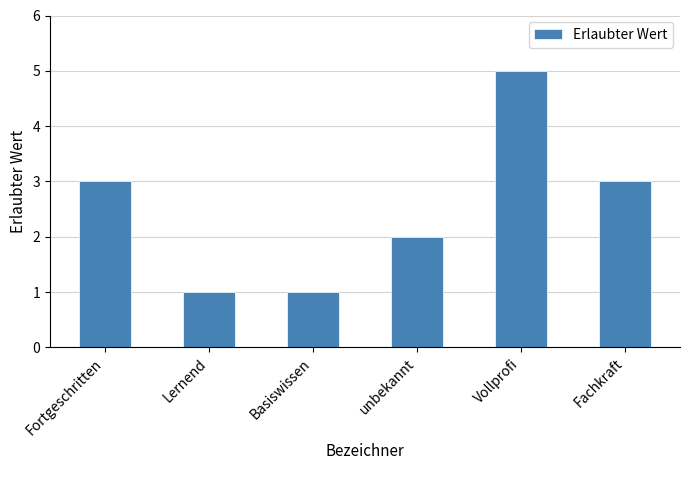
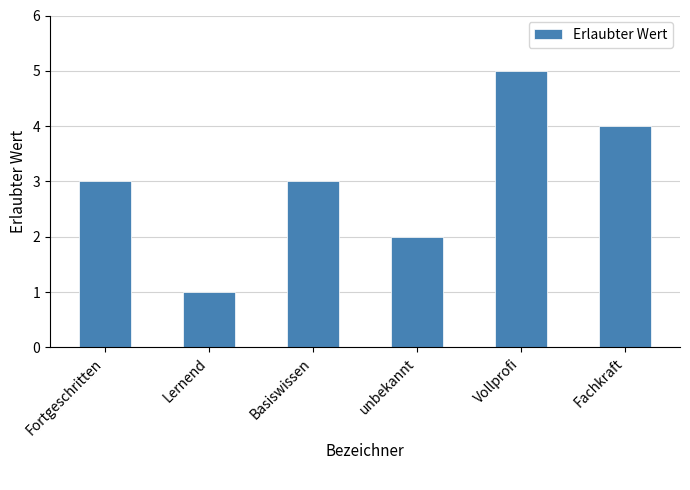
  {
    "Fortgeschritten": 3,
    "Lernend": 1,
-   "Basiswissen": 1,
+   "Basiswissen": 3,
    "unbekannt": 2,
    "Vollprofi": 5,
-   "Fachkraft": 3
+   "Fachkraft": 4
  }
